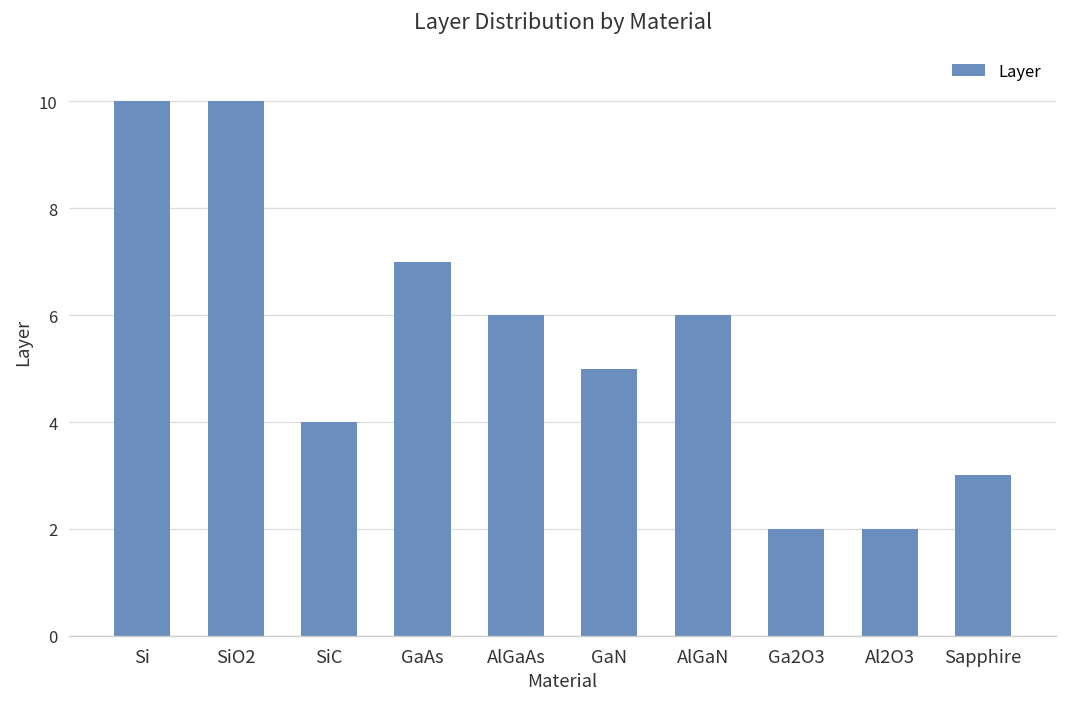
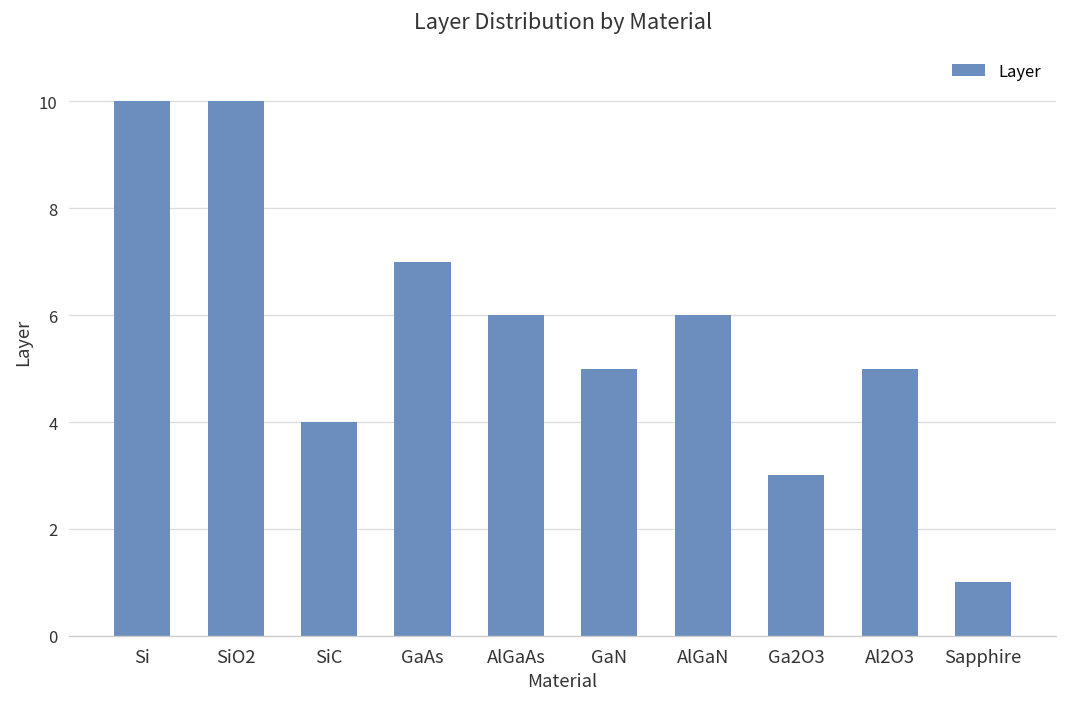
  {
    "Si": 10,
    "SiO2": 10,
    "SiC": 4,
    "GaAs": 7,
    "AlGaAs": 6,
    "GaN": 5,
    "AlGaN": 6,
-   "Ga2O3": 2,
-   "Al2O3": 2,
-   "Sapphire": 3
+   "Ga2O3": 3,
+   "Al2O3": 5,
+   "Sapphire": 1
  }
